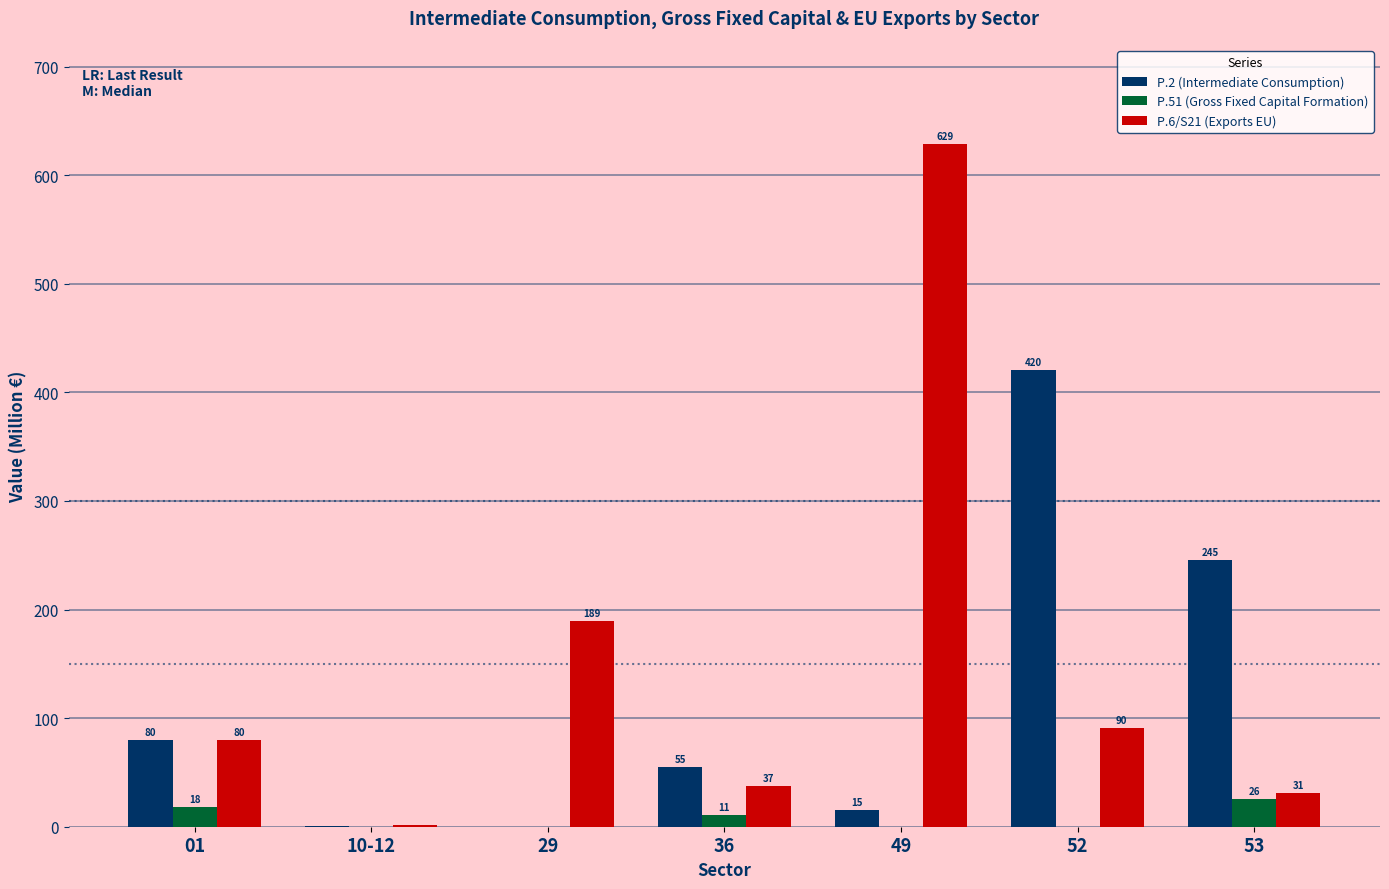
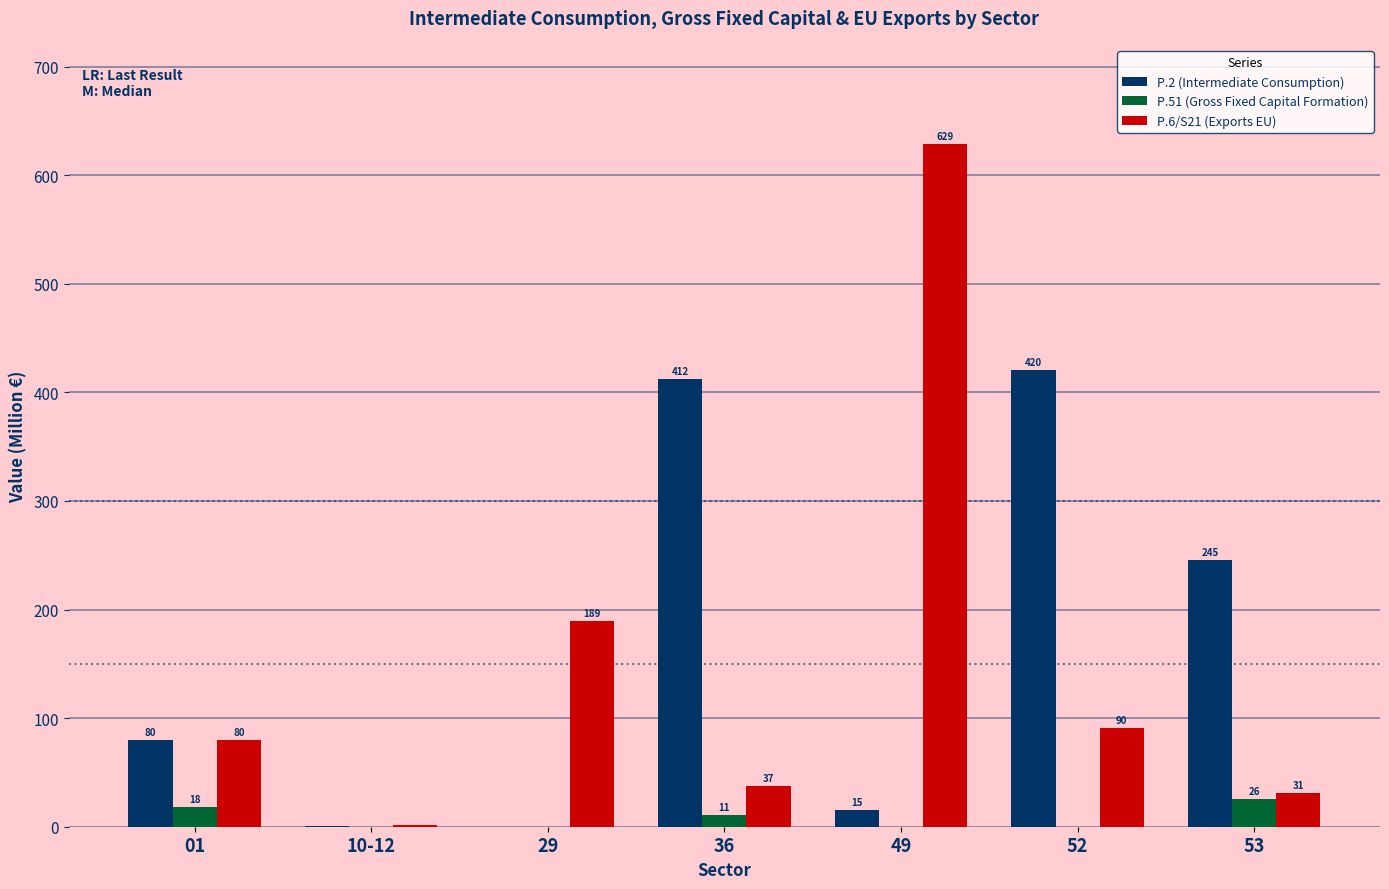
  {
    "P.2 (Intermediate Consumption)": {
      "01": 80,
-     "36": 55,
+     "36": 412,
      "49": 15,
      "52": 420,
      "53": 245
    },
    "P.51 (Gross Fixed Capital Formation)": {
      "01": 18,
      "36": 11,
      "53": 26
    },
    "P.6/S21 (Exports EU)": {
      "01": 80,
      "29": 189,
      "36": 37,
      "49": 629,
      "52": 90,
      "53": 31
    }
  }
